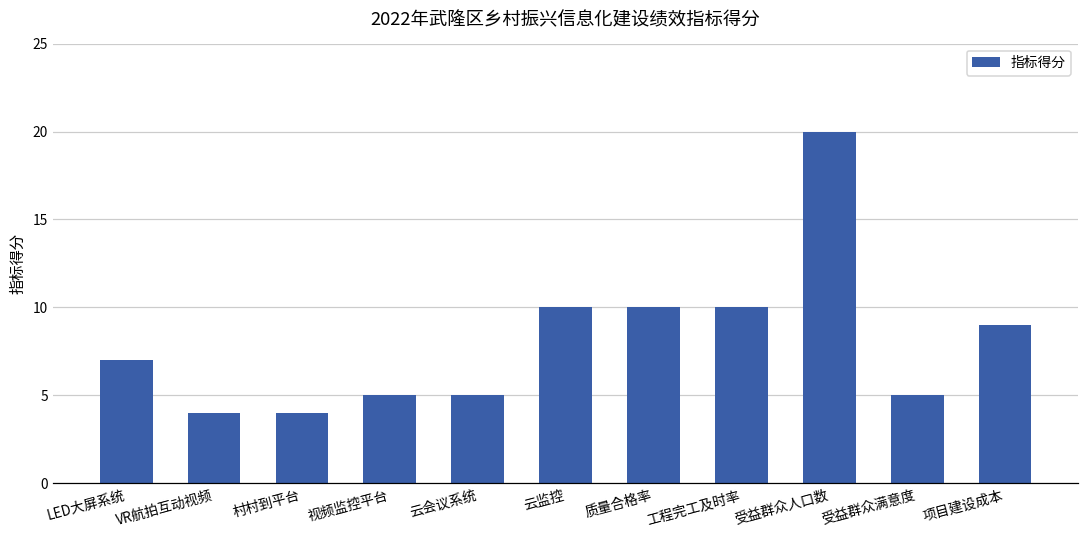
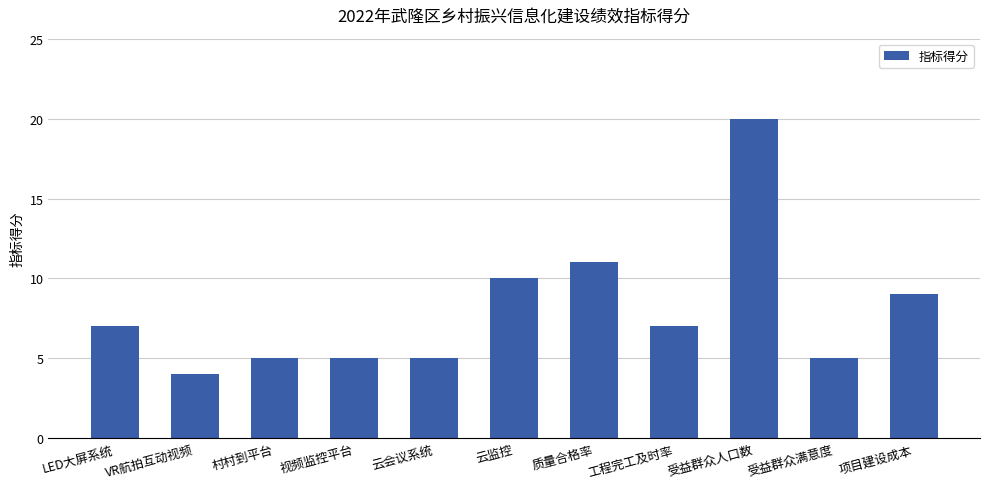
  {
    "LED大屏系统": 7,
    "VR航拍互动视频": 4,
-   "村村到平台": 4,
+   "村村到平台": 5,
    "视频监控平台": 5,
    "云会议系统": 5,
    "云监控": 10,
-   "质量合格率": 10,
-   "工程完工及时率": 10,
+   "质量合格率": 11,
+   "工程完工及时率": 7,
    "受益群众人口数": 20,
    "受益群众满意度": 5,
    "项目建设成本": 9
  }
